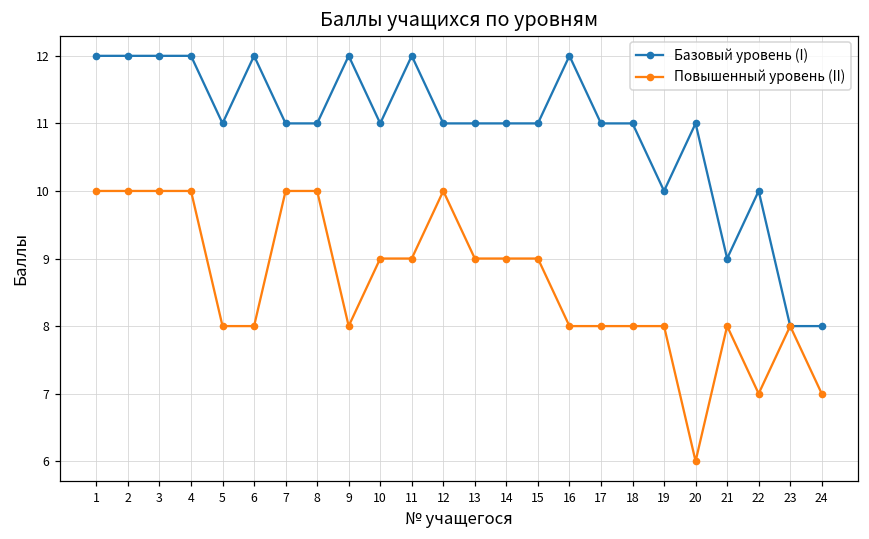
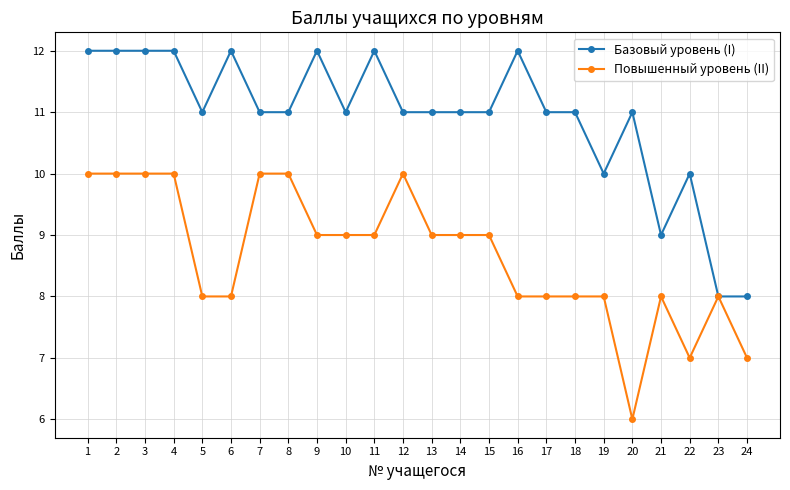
  {
    "Базовый уровень (I)": {
      "1": 12,
      "2": 12,
      "3": 12,
      "4": 12,
      "5": 11,
      "6": 12,
      "7": 11,
      "8": 11,
      "9": 12,
      "10": 11,
      "11": 12,
      "12": 11,
      "13": 11,
      "14": 11,
      "15": 11,
      "16": 12,
      "17": 11,
      "18": 11,
      "19": 10,
      "20": 11,
      "21": 9,
      "22": 10,
      "24": 8
    },
    "Повышенный уровень (II)": {
      "1": 10,
      "2": 10,
      "3": 10,
      "4": 10,
      "5": 8,
      "6": 8,
      "7": 10,
      "8": 10,
-     "9": 8,
+     "9": 9,
      "10": 9,
      "11": 9,
      "12": 10,
      "13": 9,
      "14": 9,
      "15": 9,
      "16": 8,
      "17": 8,
      "18": 8,
      "19": 8,
      "20": 6,
      "21": 8,
      "22": 7,
      "24": 7
    }
  }
